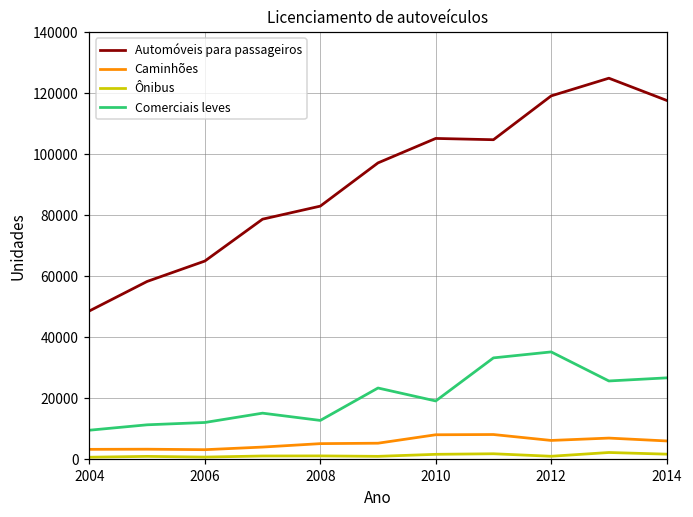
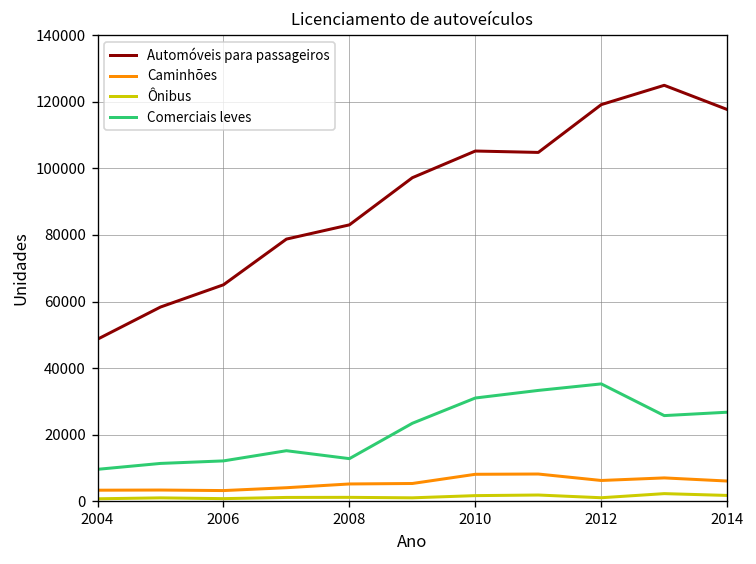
  {
    "Automóveis para passageiros": {
      "2004": 49000,
      "2006": 65000,
      "2008": 83000,
      "2010": 105000,
      "2012": 119000,
      "2014": 118000
    },
    "Caminhões": {
      "2004": 3000,
      "2006": 3000,
      "2008": 5000,
      "2010": 8000,
      "2012": 6000,
      "2014": 6000
    },
    "Ônibus": {
      "2004": 1000,
      "2006": 1000,
      "2008": 1000,
      "2010": 2000,
      "2012": 1000,
      "2014": 2000
    },
    "Comerciais leves": {
      "2004": 10000,
      "2006": 12000,
      "2008": 13000,
-     "2010": 19000,
+     "2010": 31000,
      "2012": 35000,
      "2014": 27000
    }
  }
